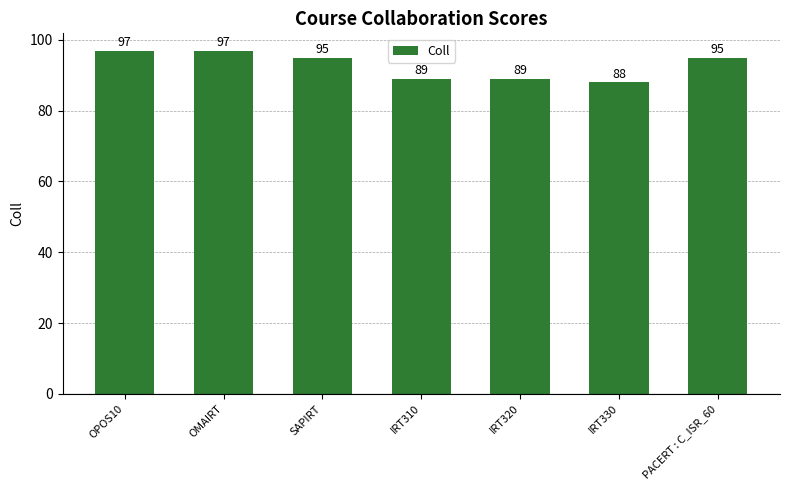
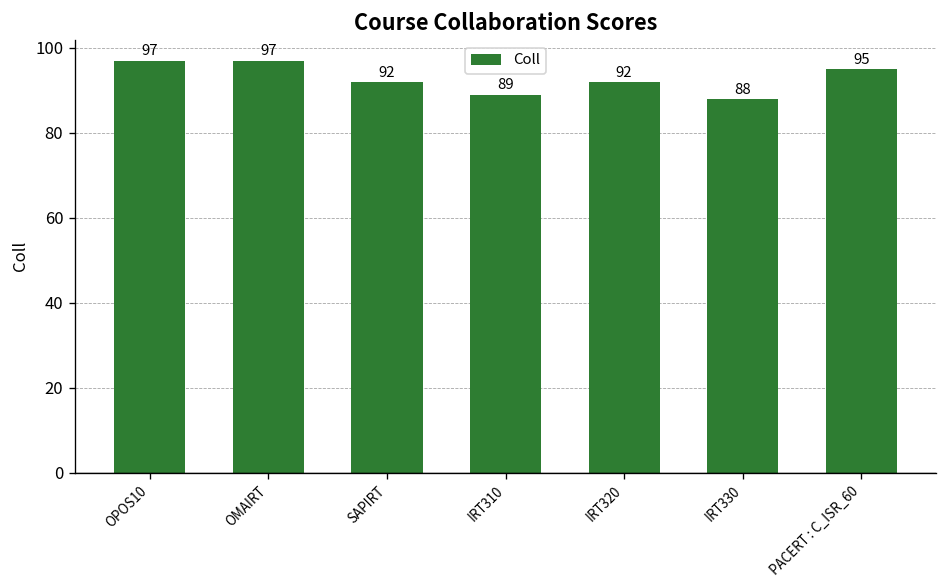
  {
    "OPOS10": 97,
    "OMAIRT": 97,
-   "SAPIRT": 95,
+   "SAPIRT": 92,
    "IRT310": 89,
-   "IRT320": 89,
+   "IRT320": 92,
    "IRT330": 88,
    "PACERT : C_ISR_60": 95
  }
